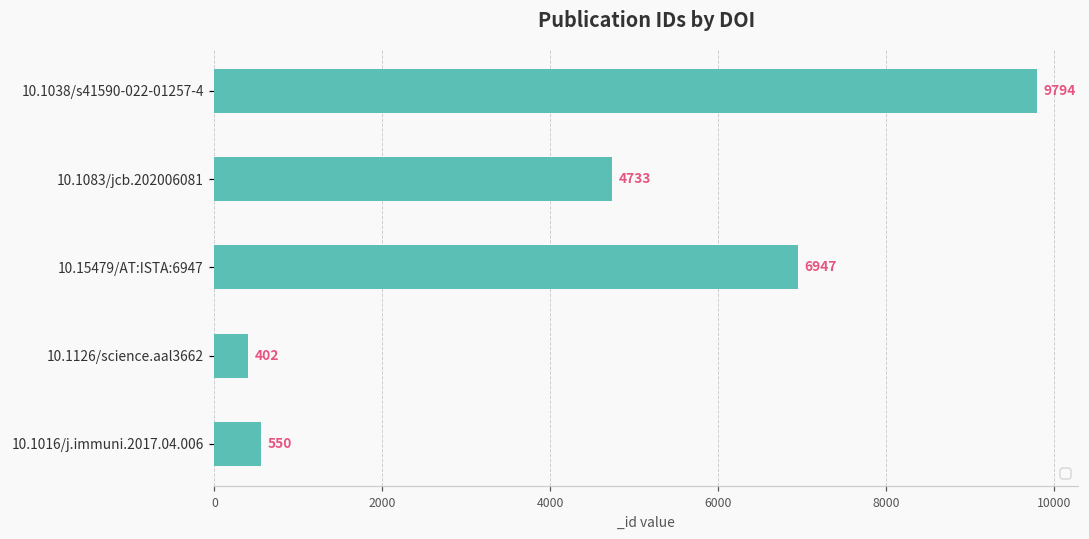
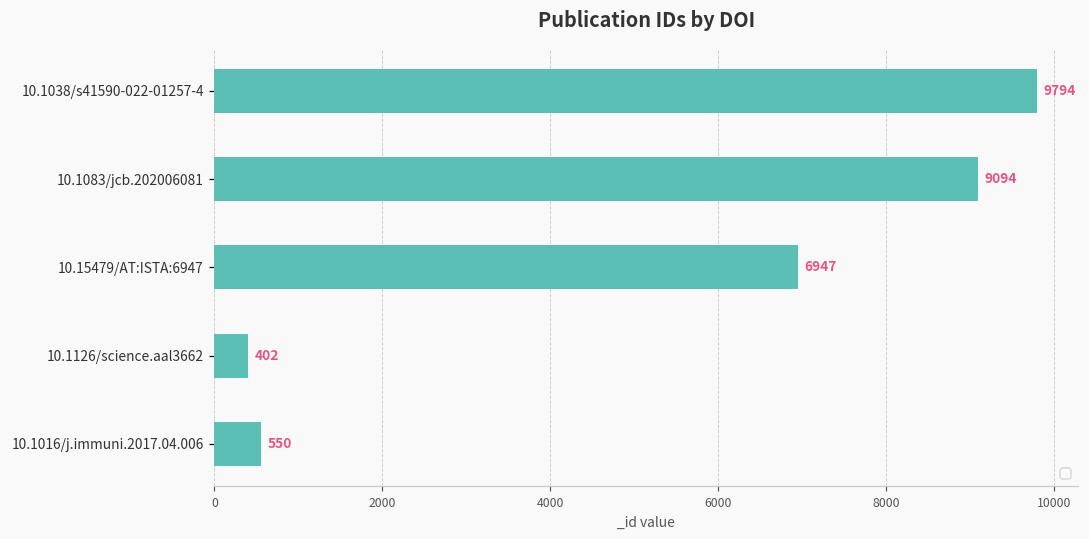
  {
    "10.1038/s41590-022-01257-4": 9794,
-   "10.1083/jcb.202006081": 4733,
+   "10.1083/jcb.202006081": 9094,
    "10.15479/AT:ISTA:6947": 6947,
    "10.1126/science.aal3662": 402,
    "10.1016/j.immuni.2017.04.006": 550
  }
